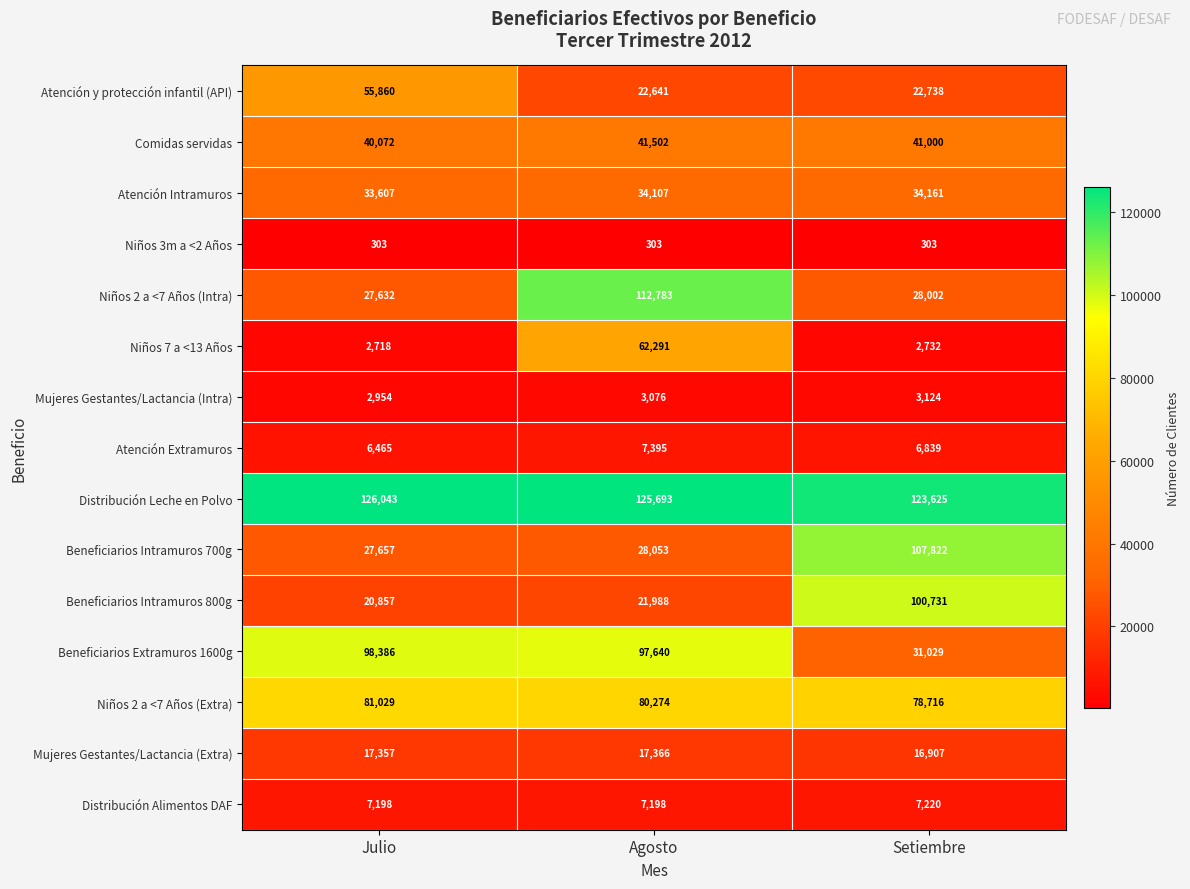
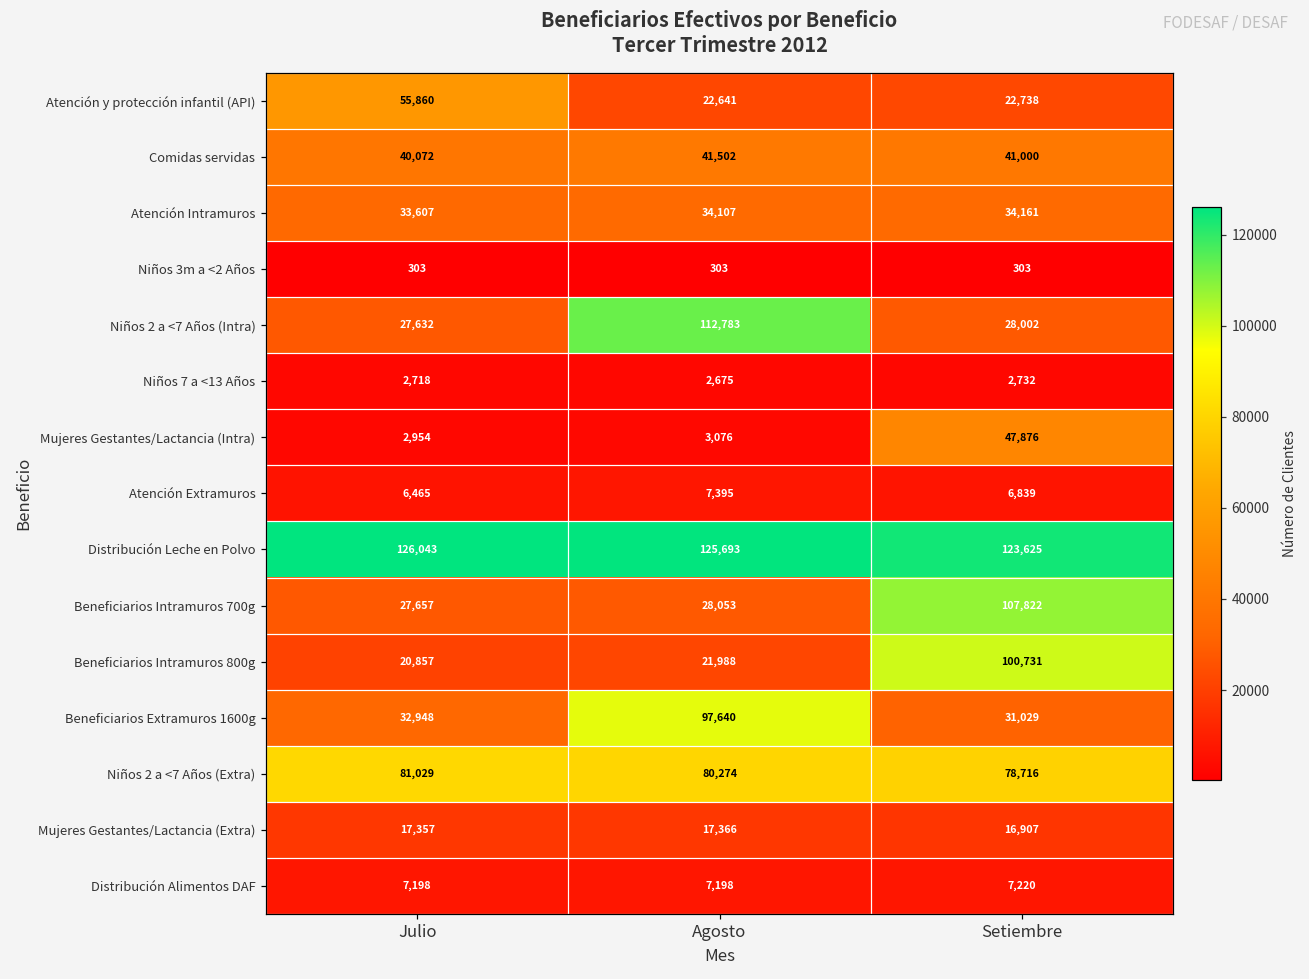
  {
    "Atención y protección infantil (API)": {
      "Julio": "55,860",
      "Agosto": "22,641",
      "Setiembre": "22,738"
    },
    "Comidas servidas": {
      "Julio": "40,072",
      "Agosto": "41,502",
      "Setiembre": "41,000"
    },
    "Atención Intramuros": {
      "Julio": "33,607",
      "Agosto": "34,107",
      "Setiembre": "34,161"
    },
    "Niños 3m a <2 Años": {
      "Julio": "303",
      "Agosto": "303",
      "Setiembre": "303"
    },
    "Niños 2 a <7 Años (Intra)": {
      "Julio": "27,632",
      "Agosto": "112,783",
      "Setiembre": "28,002"
    },
    "Niños 7 a <13 Años": {
      "Julio": "2,718",
-     "Agosto": "62,291",
+     "Agosto": "2,675",
      "Setiembre": "2,732"
    },
    "Mujeres Gestantes/Lactancia (Intra)": {
      "Julio": "2,954",
      "Agosto": "3,076",
-     "Setiembre": "3,124"
+     "Setiembre": "47,876"
    },
    "Atención Extramuros": {
      "Julio": "6,465",
      "Agosto": "7,395",
      "Setiembre": "6,839"
    },
    "Distribución Leche en Polvo": {
      "Julio": "126,043",
      "Agosto": "125,693",
      "Setiembre": "123,625"
    },
    "Beneficiarios Intramuros 700g": {
      "Julio": "27,657",
      "Agosto": "28,053",
      "Setiembre": "107,822"
    },
    "Beneficiarios Intramuros 800g": {
      "Julio": "20,857",
      "Agosto": "21,988",
      "Setiembre": "100,731"
    },
    "Beneficiarios Extramuros 1600g": {
-     "Julio": "98,386",
+     "Julio": "32,948",
      "Agosto": "97,640",
      "Setiembre": "31,029"
    },
    "Niños 2 a <7 Años (Extra)": {
      "Julio": "81,029",
      "Agosto": "80,274",
      "Setiembre": "78,716"
    },
    "Mujeres Gestantes/Lactancia (Extra)": {
      "Julio": "17,357",
      "Agosto": "17,366",
      "Setiembre": "16,907"
    },
    "Distribución Alimentos DAF": {
      "Julio": "7,198",
      "Agosto": "7,198",
      "Setiembre": "7,220"
    }
  }
